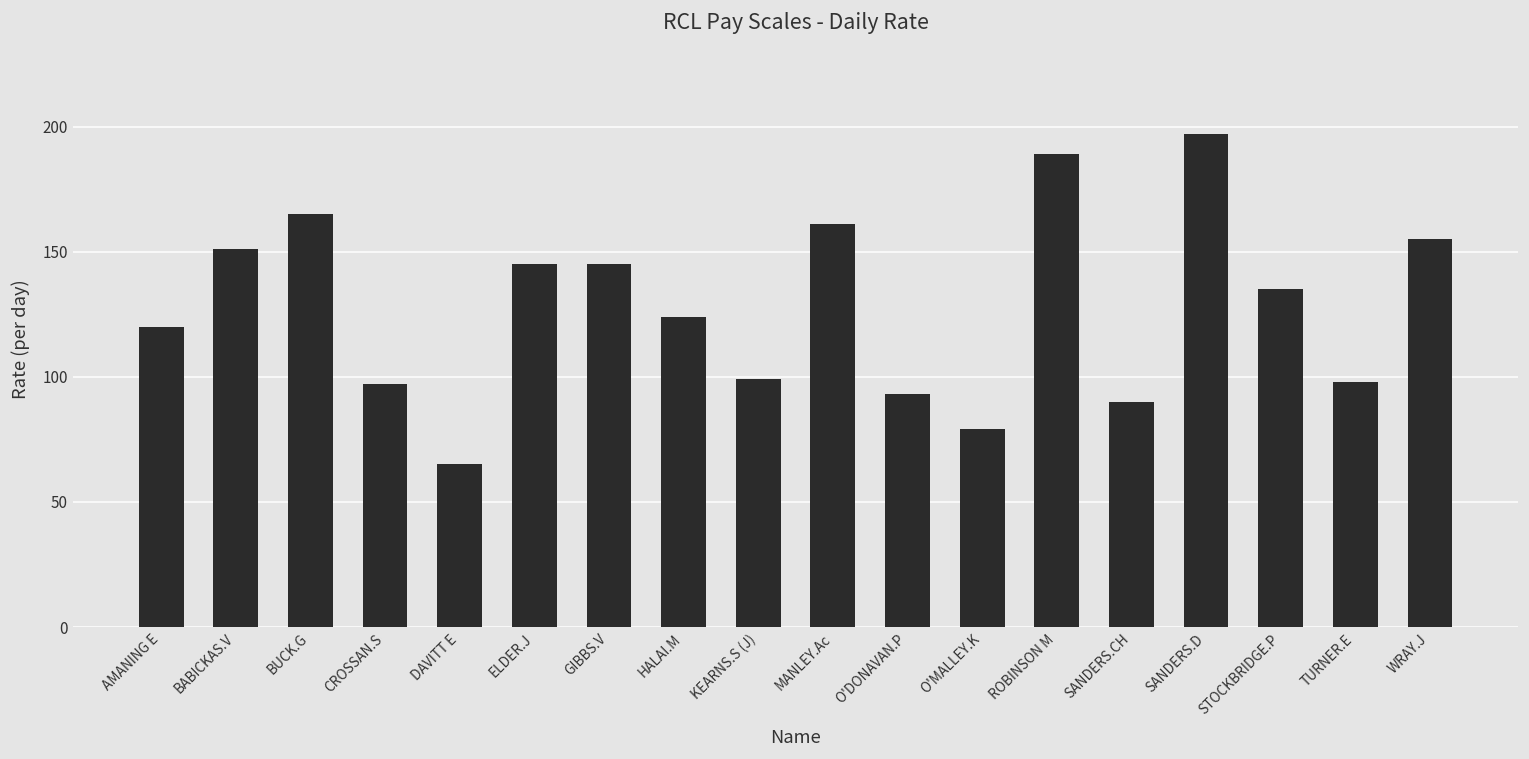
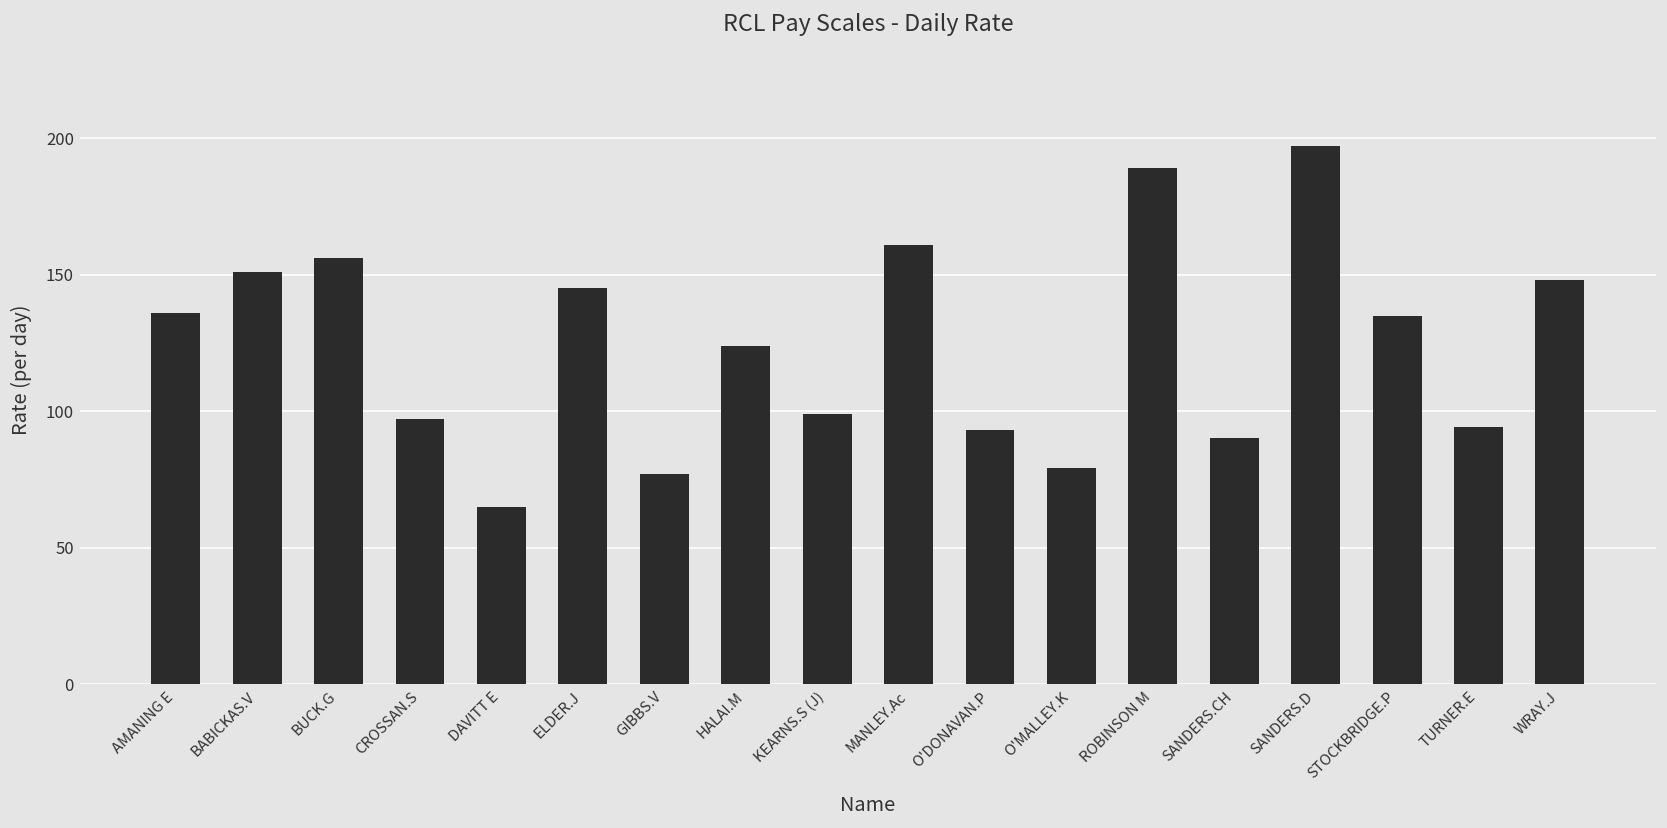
  {
-   "AMANING E": 120,
+   "AMANING E": 136,
    "BABICKAS.V": 151,
-   "BUCK.G": 165,
+   "BUCK.G": 156,
    "CROSSAN.S": 97,
    "DAVITT E": 65,
    "ELDER.J": 145,
-   "GIBBS.V": 145,
+   "GIBBS.V": 77,
    "HALAI.M": 124,
    "KEARNS.S (J)": 99,
    "MANLEY.Ac": 161,
    "O'DONAVAN.P": 93,
    "O'MALLEY.K": 79,
    "ROBINSON M": 189,
    "SANDERS.CH": 90,
    "SANDERS.D": 197,
    "STOCKBRIDGE.P": 135,
-   "TURNER.E": 98,
-   "WRAY.J": 155
+   "TURNER.E": 94,
+   "WRAY.J": 148
  }
